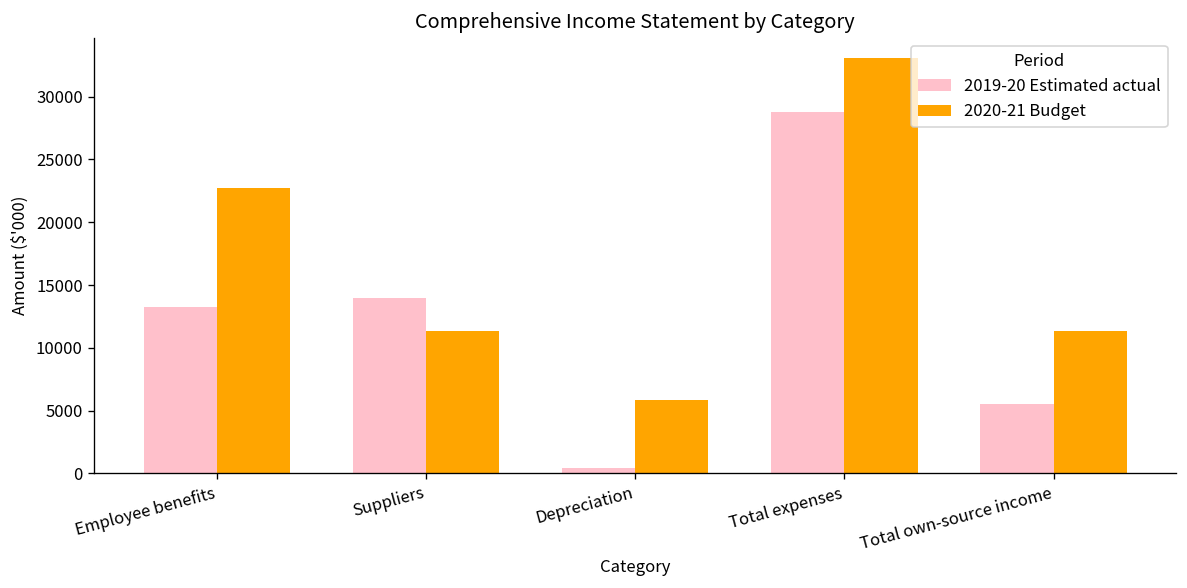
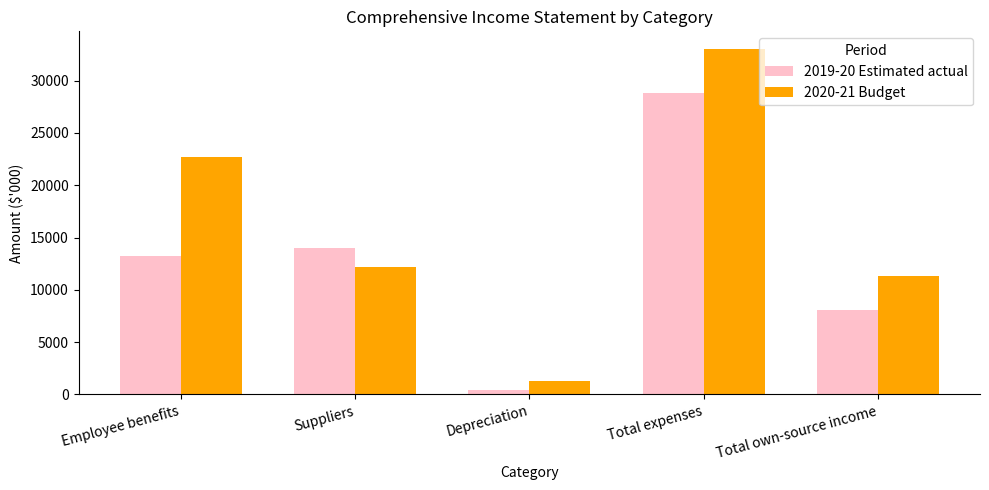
  {
    "2019-20 Estimated actual": {
      "Employee benefits": 13300,
      "Suppliers": 14000,
      "Depreciation": 400,
      "Total expenses": 28800,
-     "Total own-source income": 5600
+     "Total own-source income": 8000
    },
    "2020-21 Budget": {
      "Employee benefits": 22700,
-     "Suppliers": 11300,
-     "Depreciation": 5800,
+     "Suppliers": 12200,
+     "Depreciation": 1300,
      "Total expenses": 33000,
      "Total own-source income": 11400
    }
  }
